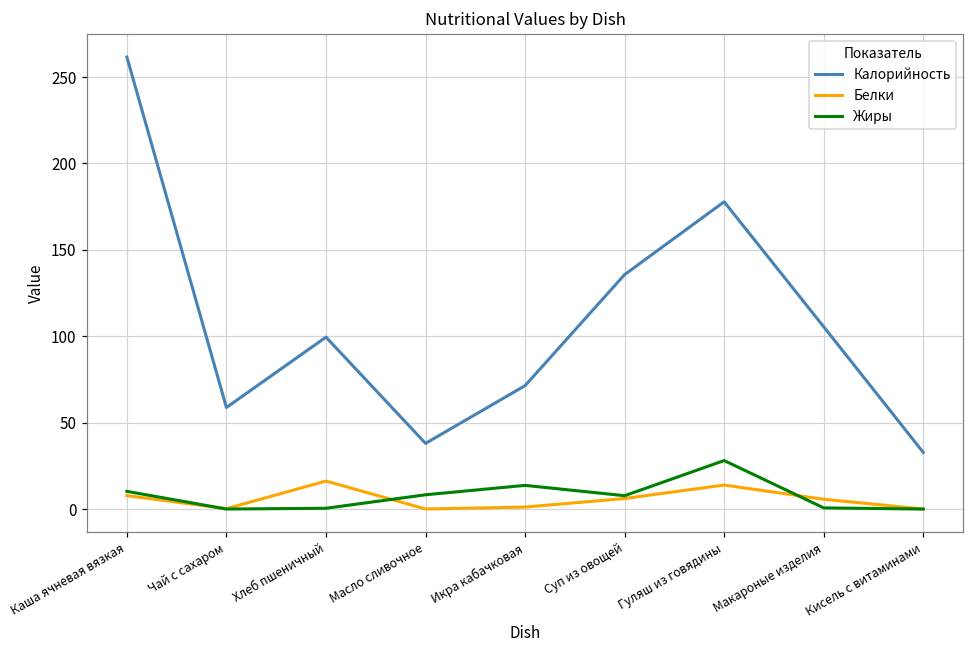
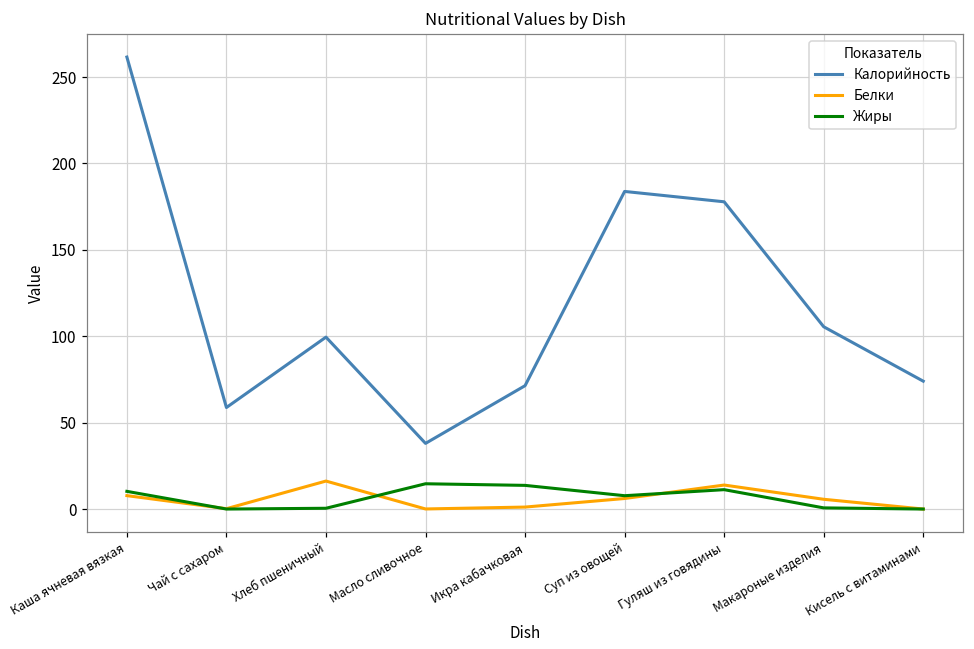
  {
    "Калорийность": {
      "Каша ячневая вязкая": 262,
      "Чай с сахаром": 59,
      "Хлеб пшеничный": 100,
      "Масло сливочное": 38,
      "Икра кабачковая": 71,
-     "Суп из овощей": 136,
+     "Суп из овощей": 184,
      "Гуляш из говядины": 178,
      "Макароные изделия": 106,
-     "Кисель с витаминами": 33
+     "Кисель с витаминами": 74
    },
    "Белки": {
      "Каша ячневая вязкая": 8,
      "Хлеб пшеничный": 16,
      "Масло сливочное": 0,
      "Икра кабачковая": 1,
      "Суп из овощей": 6,
      "Гуляш из говядины": 14,
      "Макароные изделия": 6
    },
    "Жиры": {
      "Каша ячневая вязкая": 10,
      "Хлеб пшеничный": 0,
-     "Масло сливочное": 8,
+     "Масло сливочное": 15,
      "Икра кабачковая": 14,
      "Суп из овощей": 8,
-     "Гуляш из говядины": 28,
+     "Гуляш из говядины": 11,
      "Макароные изделия": 1
    }
  }
